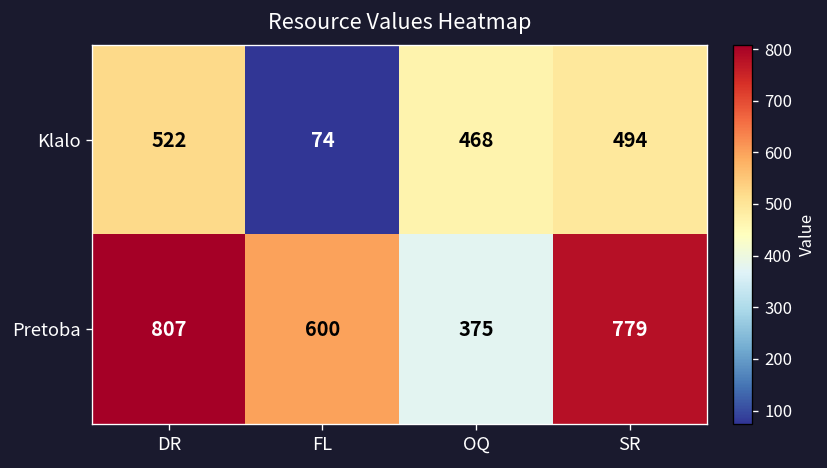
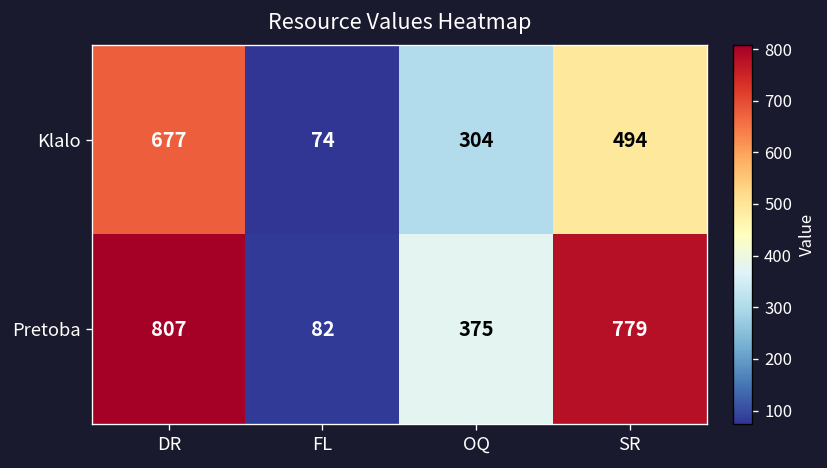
  {
    "Klalo": {
-     "DR": 522,
+     "DR": 677,
      "FL": 74,
-     "OQ": 468,
+     "OQ": 304,
      "SR": 494
    },
    "Pretoba": {
      "DR": 807,
-     "FL": 600,
+     "FL": 82,
      "OQ": 375,
      "SR": 779
    }
  }
